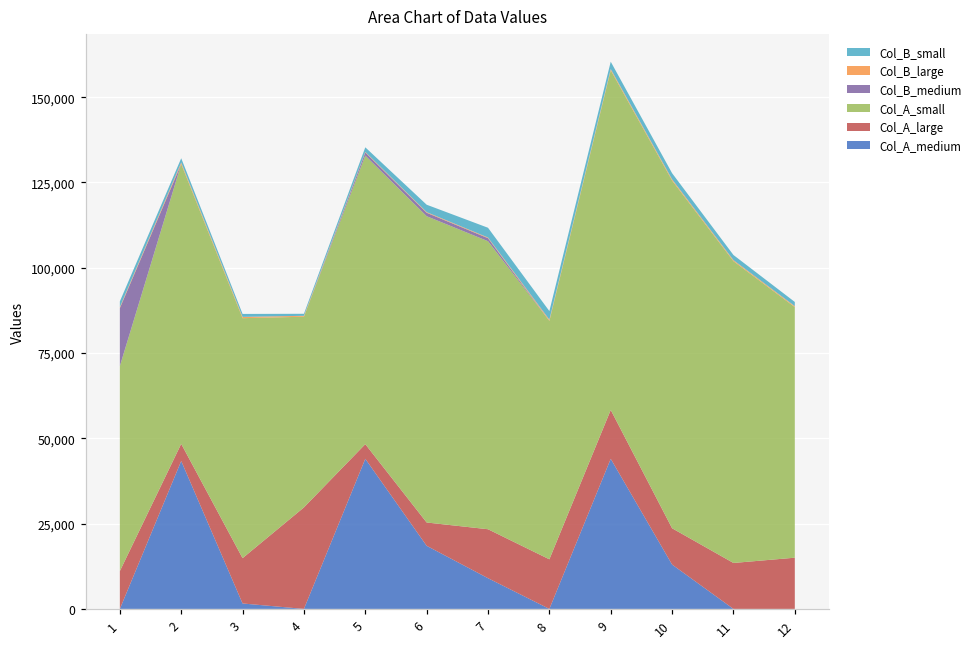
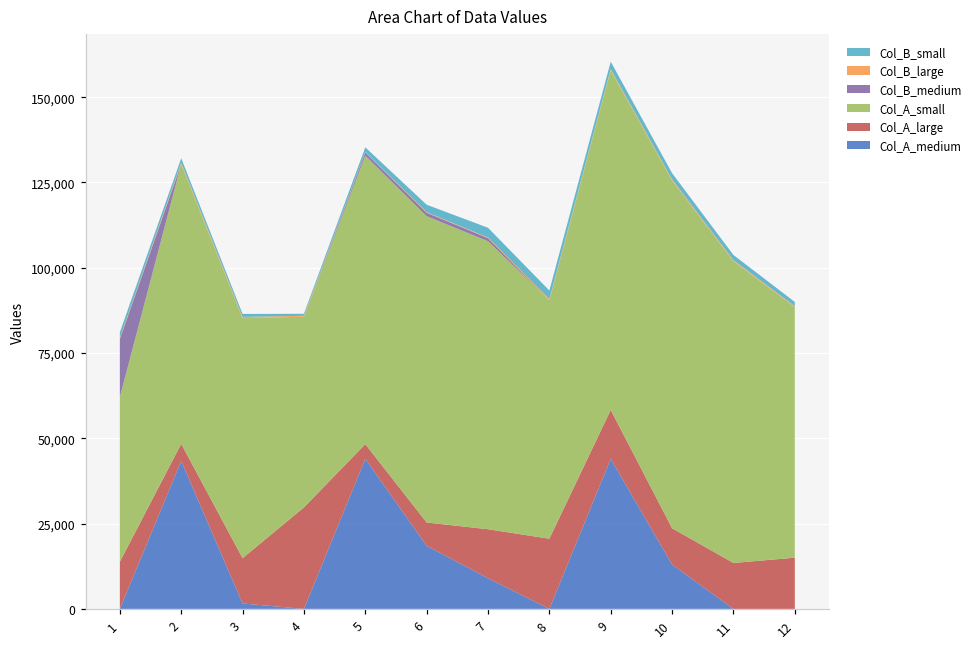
  {
    "Col_A_large": {
-     "1": "11,000",
+     "1": "14,000",
      "2": "5,000",
      "3": "13,000",
      "4": "30,000",
      "5": "4,000",
      "6": "7,000",
      "7": "14,000",
-     "8": "15,000",
+     "8": "21,000",
      "9": "14,000",
      "10": "11,000",
      "11": "13,000",
      "12": "15,000"
    },
    "Col_A_small": {
-     "1": "60,000",
+     "1": "48,000",
      "5": "85,000",
      "6": "90,000",
      "7": "84,000"
    }
  }
